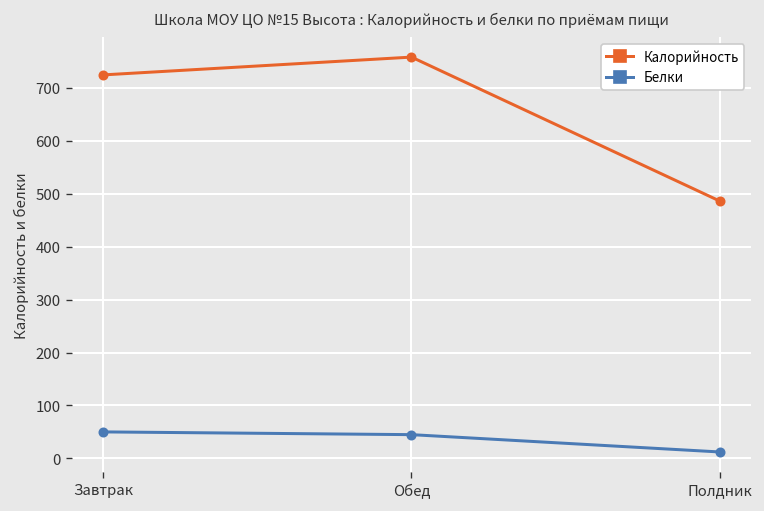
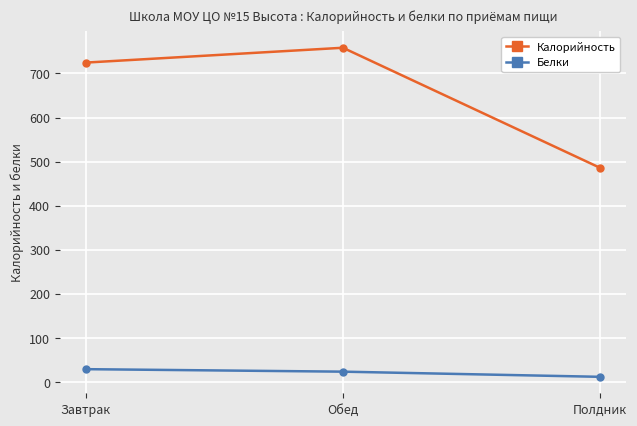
  {
    "Калорийность": {
      "Завтрак": 720,
      "Обед": 760,
      "Полдник": 490
    },
    "Белки": {
-     "Завтрак": 50,
-     "Обед": 40,
+     "Завтрак": 30,
+     "Обед": 20,
      "Полдник": 10
    }
  }
